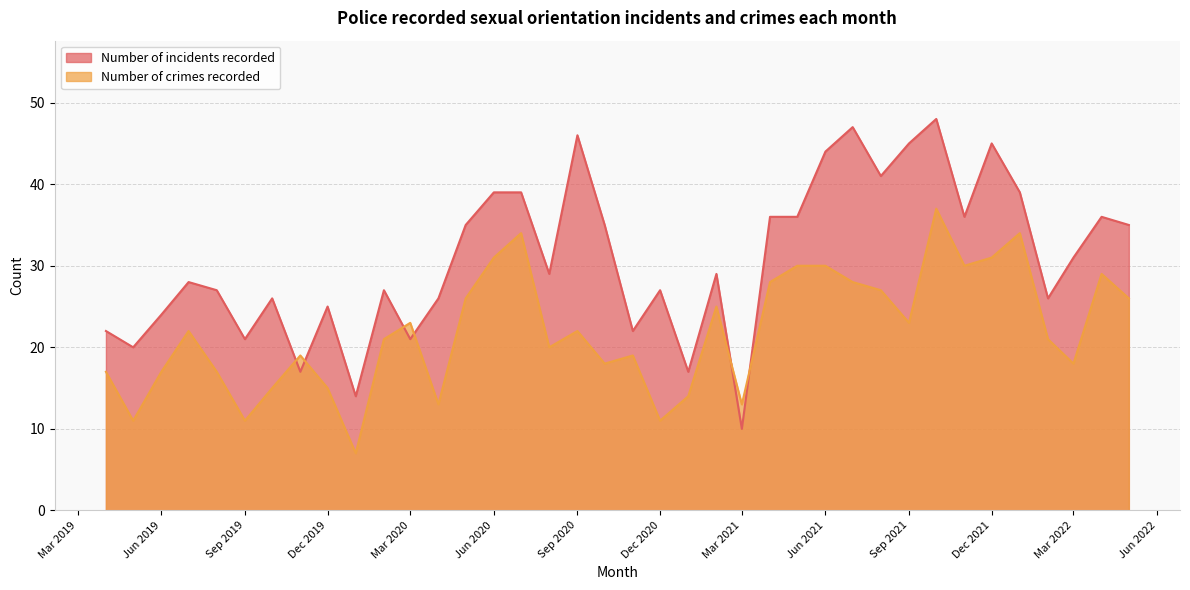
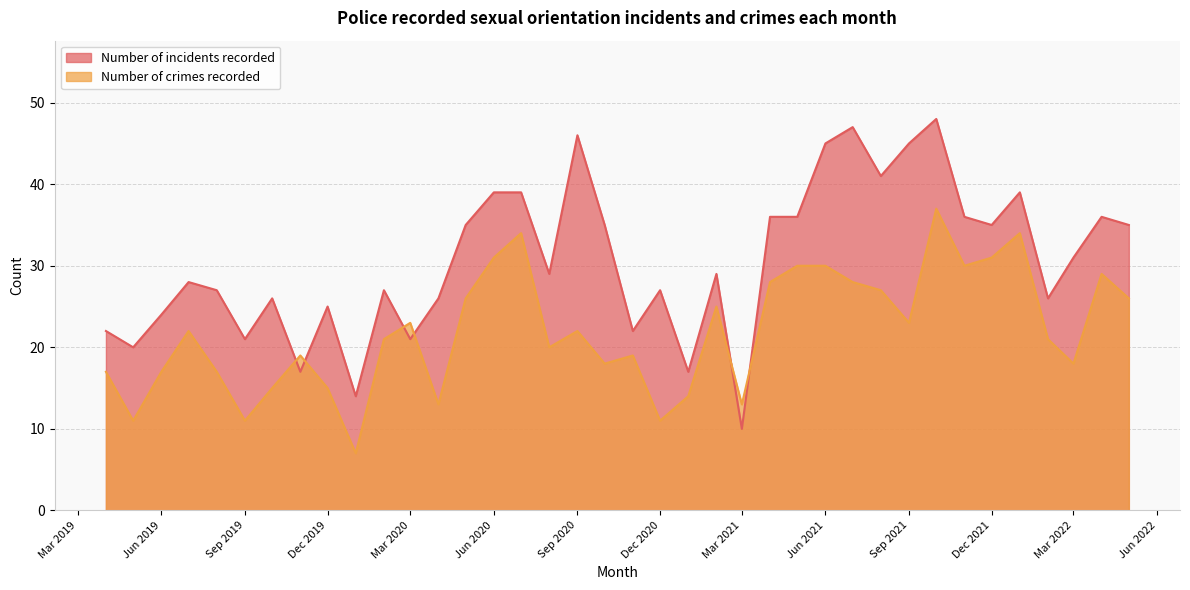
  {
    "Number of incidents recorded": {
      "Jun 2019": 24,
      "Sep 2019": 21,
      "Dec 2019": 25,
      "Mar 2020": 21,
      "Jun 2020": 39,
      "Sep 2020": 46,
      "Dec 2020": 27,
      "Mar 2021": 10,
-     "Jun 2021": 44,
+     "Jun 2021": 45,
      "Sep 2021": 45,
-     "Dec 2021": 45,
+     "Dec 2021": 35,
      "Mar 2022": 31
    },
    "Number of crimes recorded": {
      "Jun 2019": 17,
      "Sep 2019": 11,
      "Dec 2019": 15,
      "Mar 2020": 23,
      "Jun 2020": 31,
      "Sep 2020": 22,
      "Dec 2020": 11,
      "Mar 2021": 13,
      "Jun 2021": 30,
      "Sep 2021": 23,
      "Dec 2021": 31,
      "Mar 2022": 18
    }
  }
